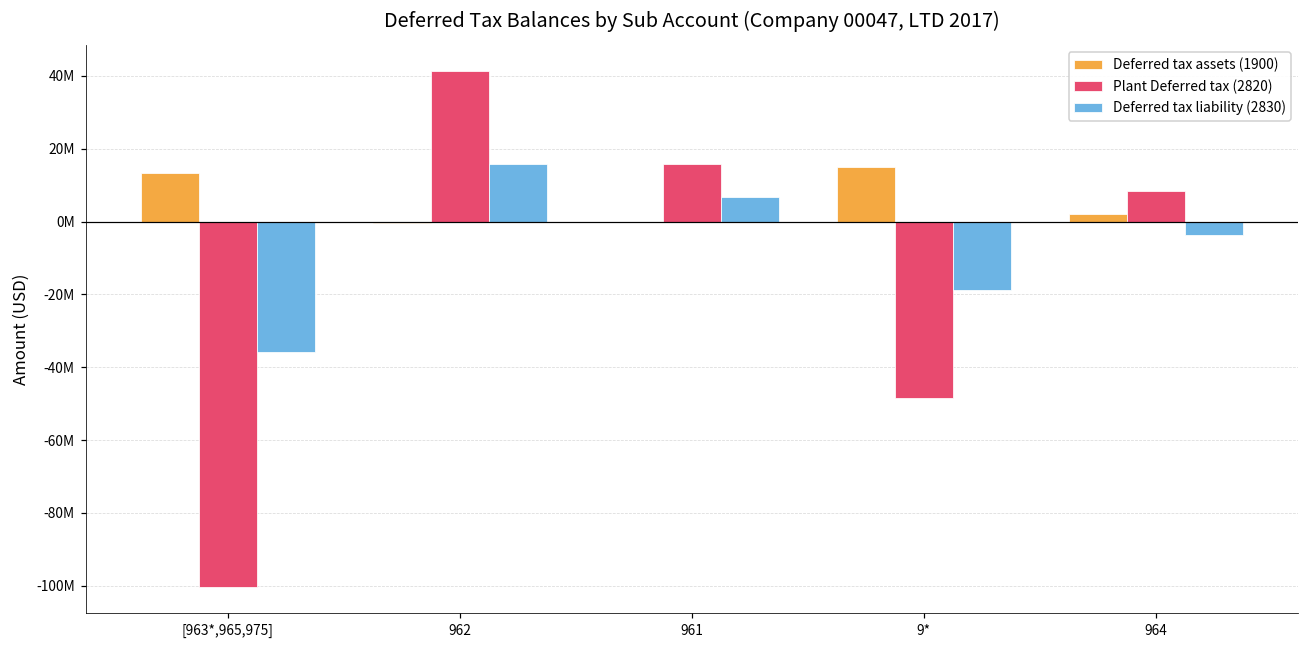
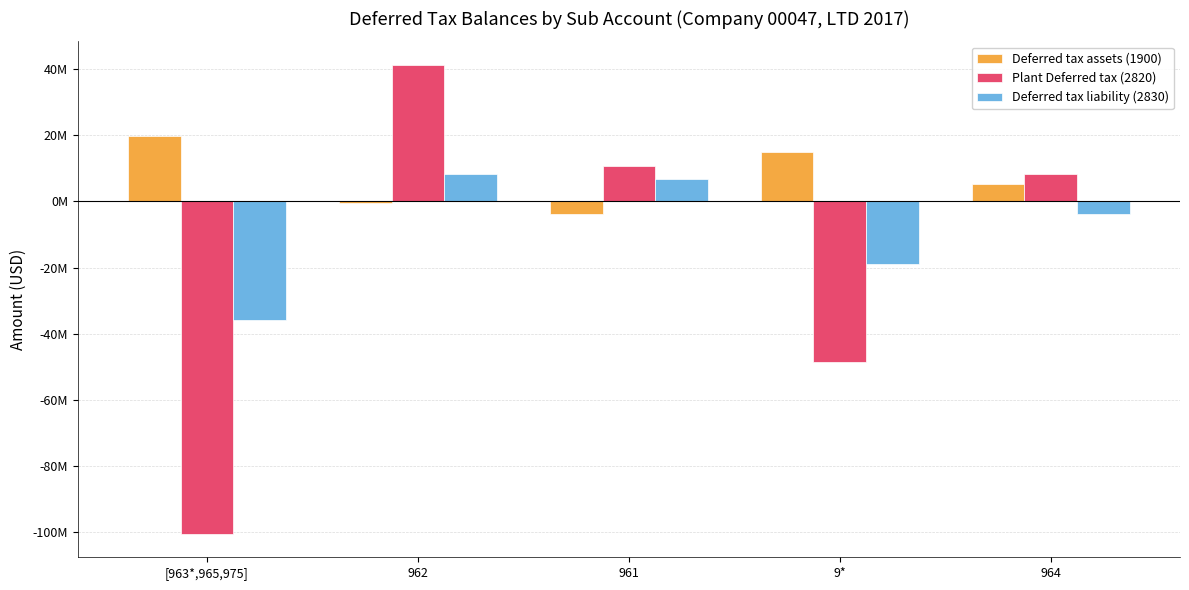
  {
    "Deferred tax assets (1900)": {
-     "[963*,965,975]": 13000000,
-     "961": 0,
+     "[963*,965,975]": 20000000,
+     "961": -4000000,
      "9*": 15000000,
-     "964": 2000000
+     "964": 5000000
    },
    "Plant Deferred tax (2820)": {
      "[963*,965,975]": -100000000,
      "962": 41000000,
-     "961": 16000000,
+     "961": 11000000,
      "9*": -48000000,
      "964": 8000000
    },
    "Deferred tax liability (2830)": {
      "[963*,965,975]": -36000000,
-     "962": 16000000,
+     "962": 8000000,
      "961": 7000000,
      "9*": -19000000,
      "964": -4000000
    }
  }
